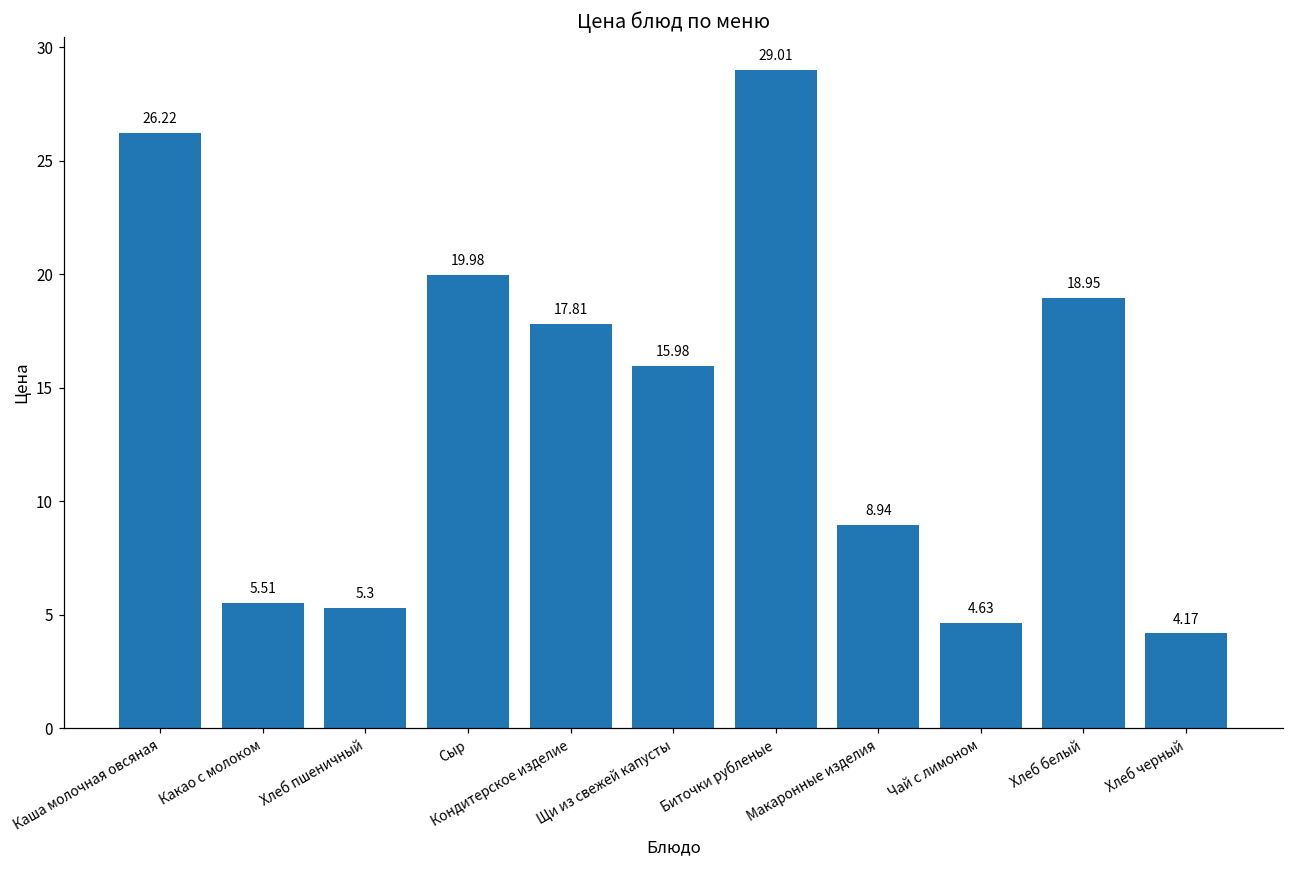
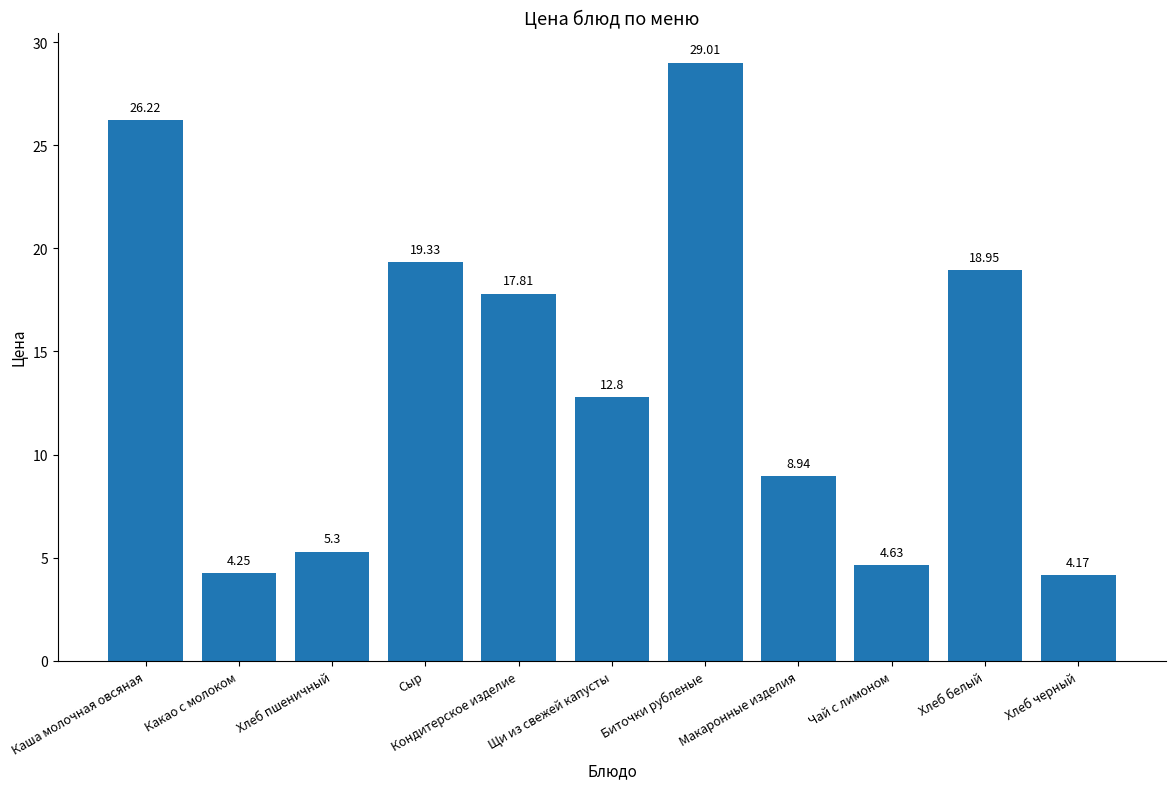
  {
    "Каша молочная овсяная": 26.22,
-   "Какао с молоком": 5.51,
+   "Какао с молоком": 4.25,
    "Хлеб пшеничный": 5.3,
-   "Сыр": 19.98,
+   "Сыр": 19.33,
    "Кондитерское изделие": 17.81,
-   "Щи из свежей капусты": 15.98,
+   "Щи из свежей капусты": 12.8,
    "Биточки рубленые": 29.01,
    "Макаронные изделия": 8.94,
    "Чай с лимоном": 4.63,
    "Хлеб белый": 18.95,
    "Хлеб черный": 4.17
  }
